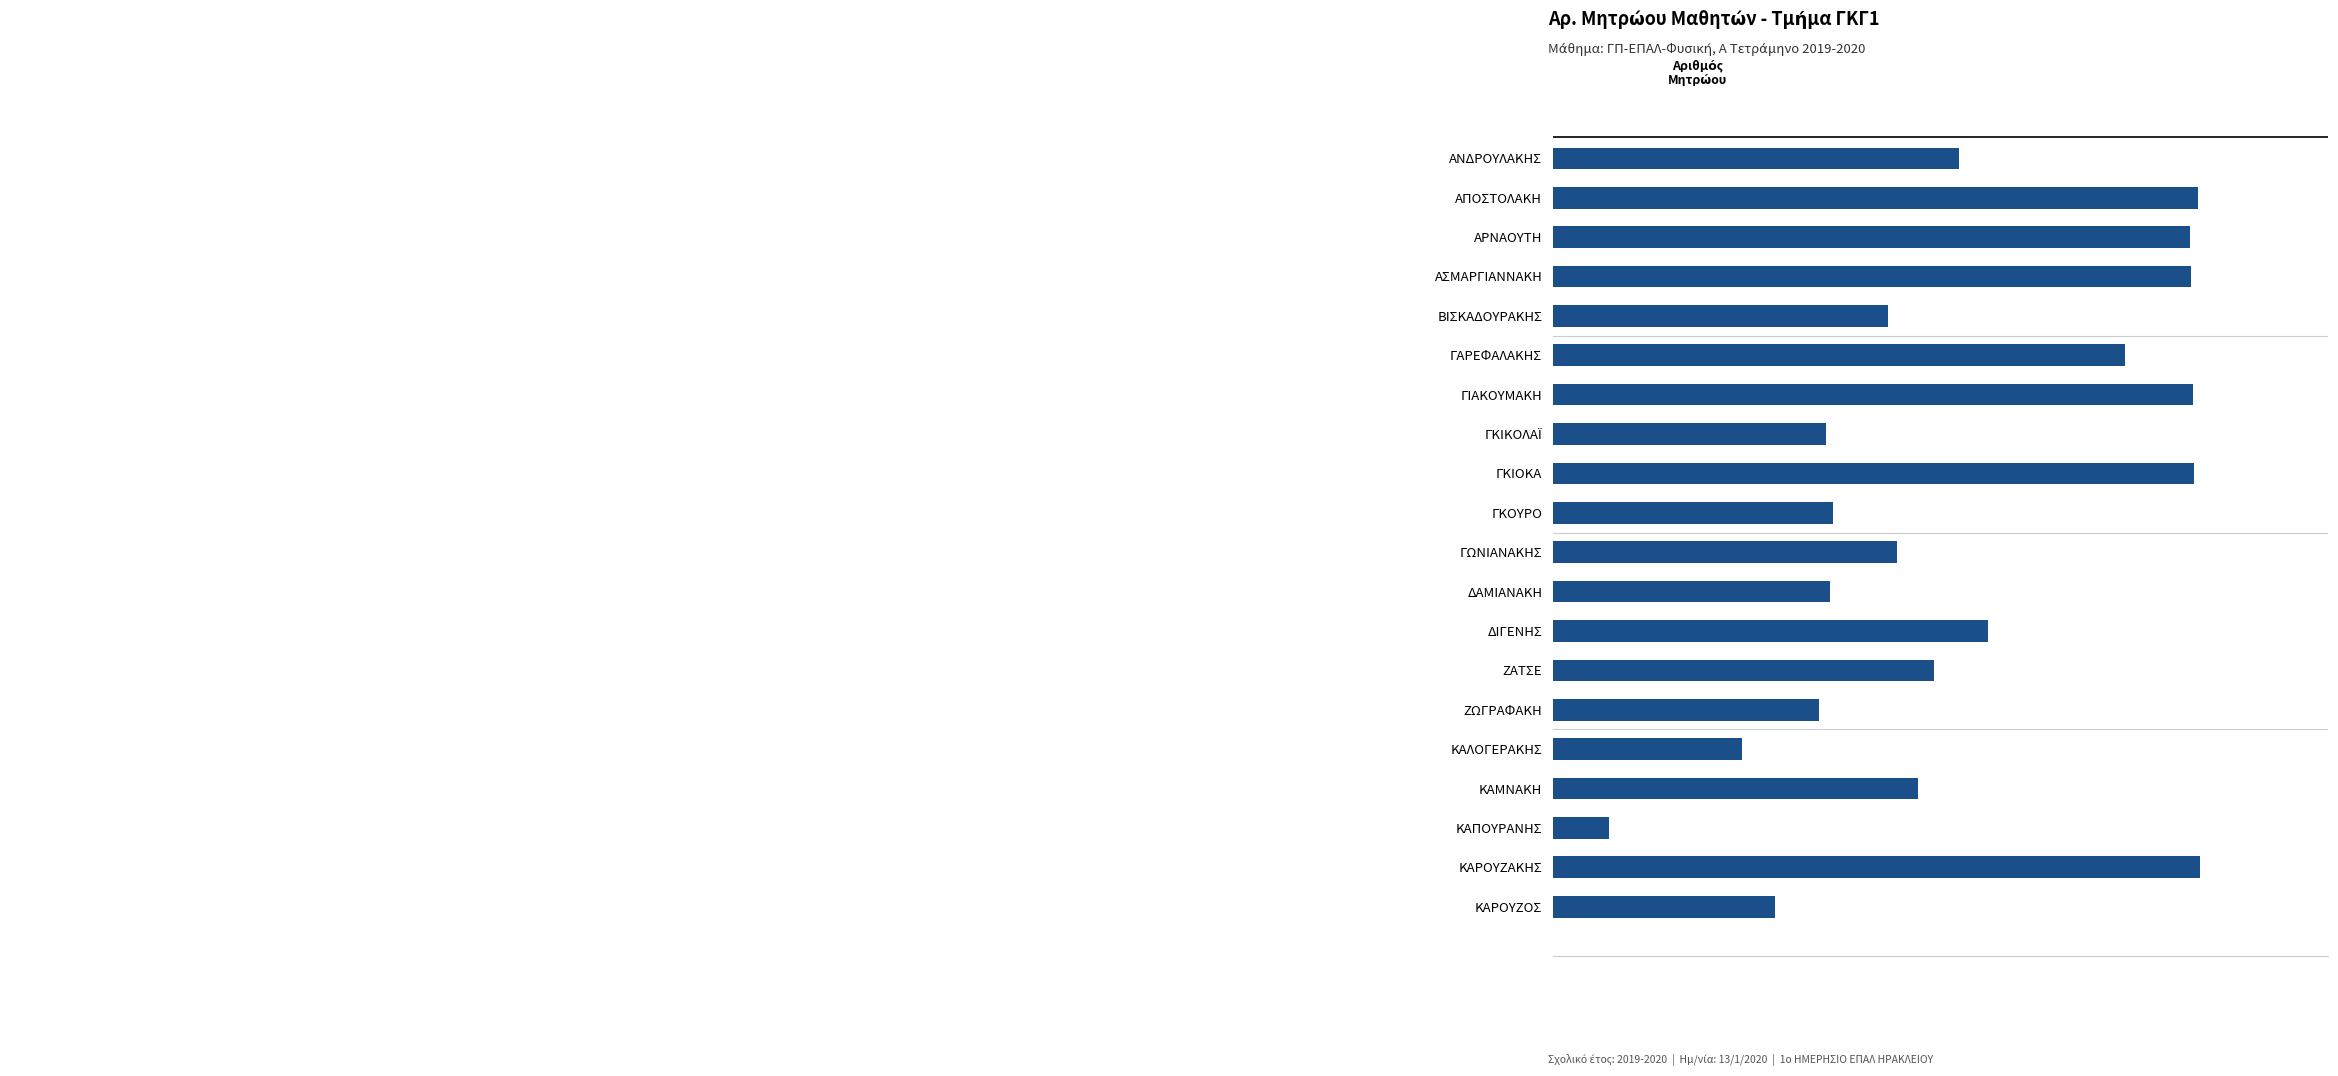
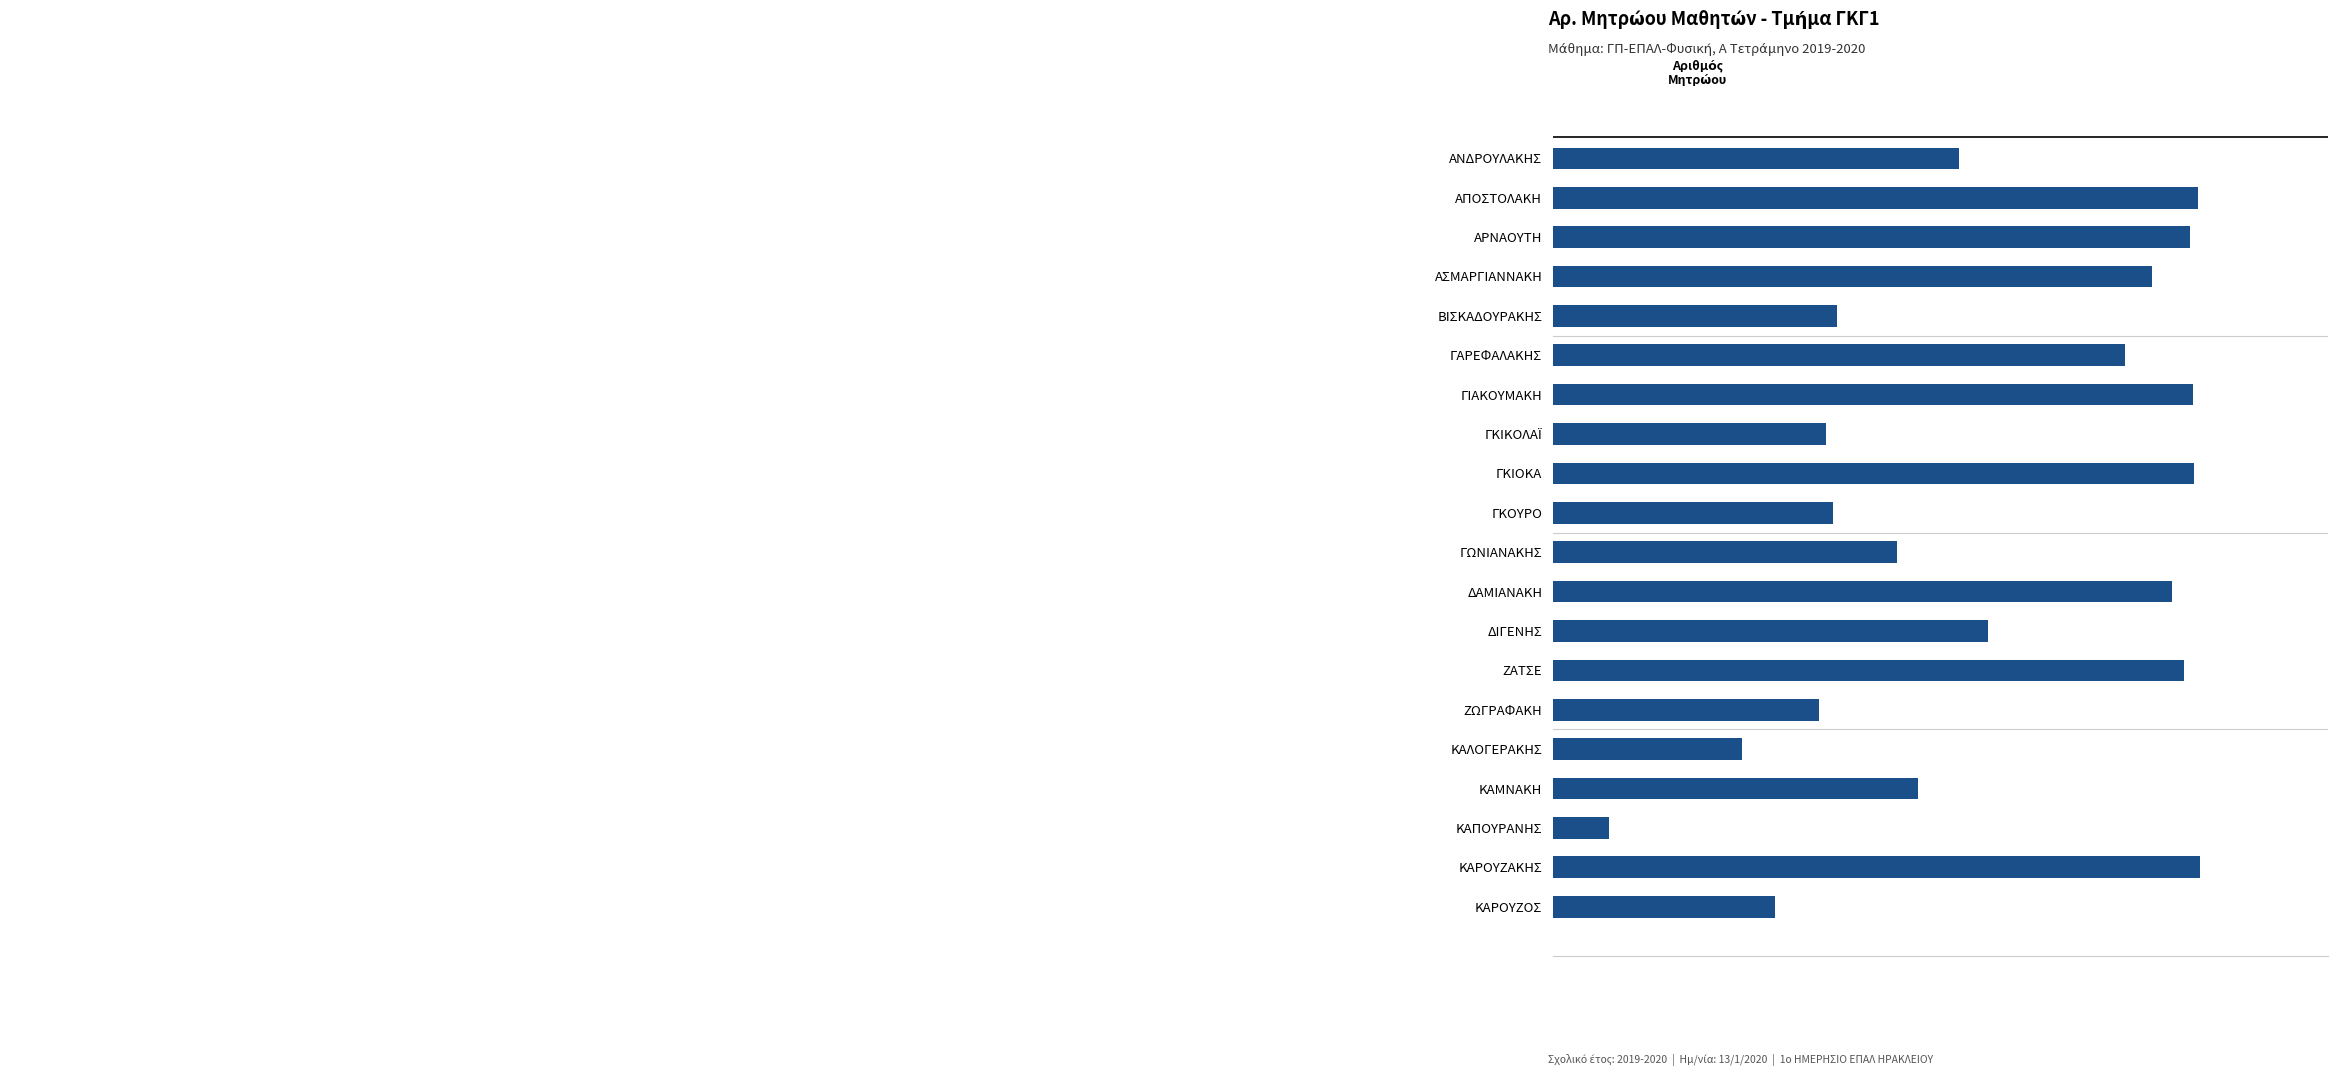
  {
    "ΑΝΔΡΟΥΛΑΚΗΣ": 1766,
    "ΑΠΟΣΤΟΛΑΚΗ": 1982,
    "ΑΡΝΑΟΥΤΗ": 1975,
-   "ΑΣΜΑΡΓΙΑΝΝΑΚΗ": 1976,
-   "ΒΙΣΚΑΔΟΥΡΑΚΗΣ": 1702,
+   "ΑΣΜΑΡΓΙΑΝΝΑΚΗ": 1941,
+   "ΒΙΣΚΑΔΟΥΡΑΚΗΣ": 1656,
    "ΓΑΡΕΦΑΛΑΚΗΣ": 1916,
    "ΓΙΑΚΟΥΜΑΚΗ": 1978,
    "ΓΚΙΚΟΛΑΪ": 1646,
    "ΓΚΙΟΚΑ": 1979,
    "ΓΚΟΥΡΟ": 1653,
    "ΓΩΝΙΑΝΑΚΗΣ": 1710,
-   "ΔΑΜΙΑΝΑΚΗ": 1650,
+   "ΔΑΜΙΑΝΑΚΗ": 1959,
    "ΔΙΓΕΝΗΣ": 1793,
-   "ΖΑΤΣΕ": 1744,
+   "ΖΑΤΣΕ": 1970,
    "ΖΩΓΡΑΦΑΚΗ": 1640,
    "ΚΑΛΟΓΕΡΑΚΗΣ": 1570,
    "ΚΑΜΝΑΚΗ": 1729,
    "ΚΑΠΟΥΡΑΝΗΣ": 1450,
    "ΚΑΡΟΥΖΑΚΗΣ": 1984,
    "ΚΑΡΟΥΖΟΣ": 1600
  }
